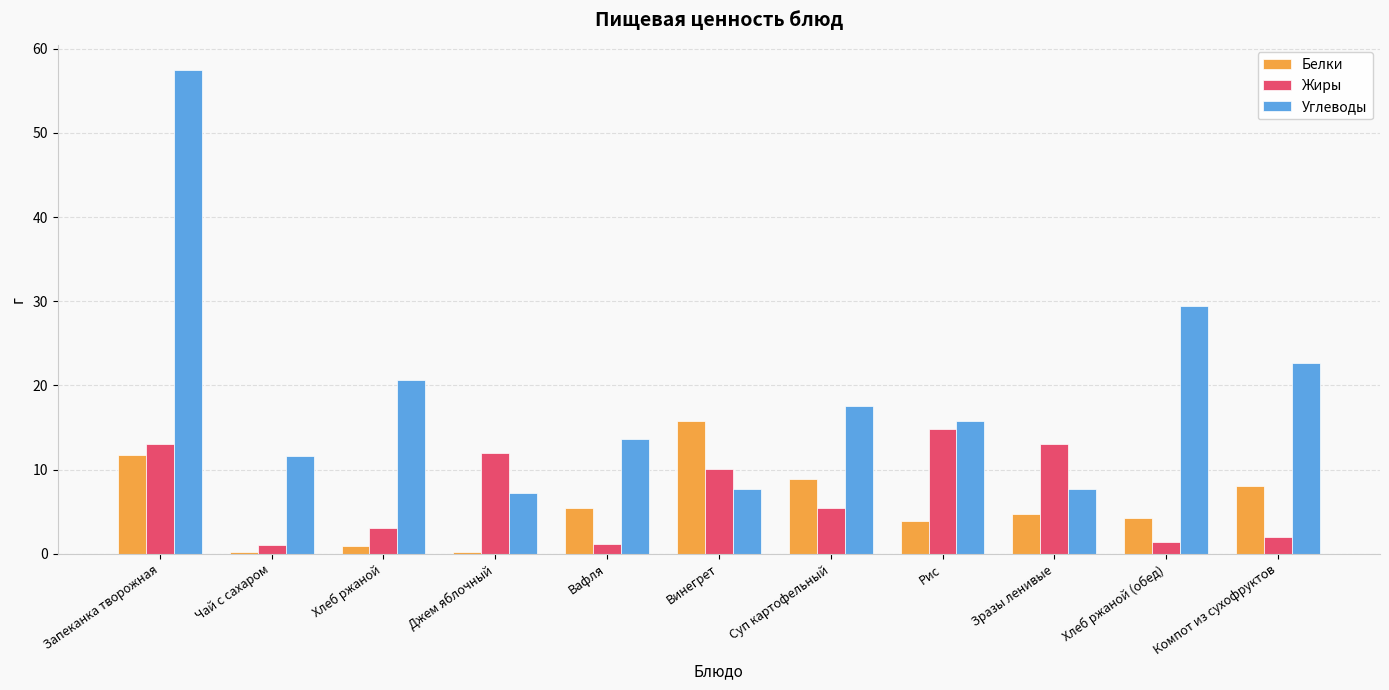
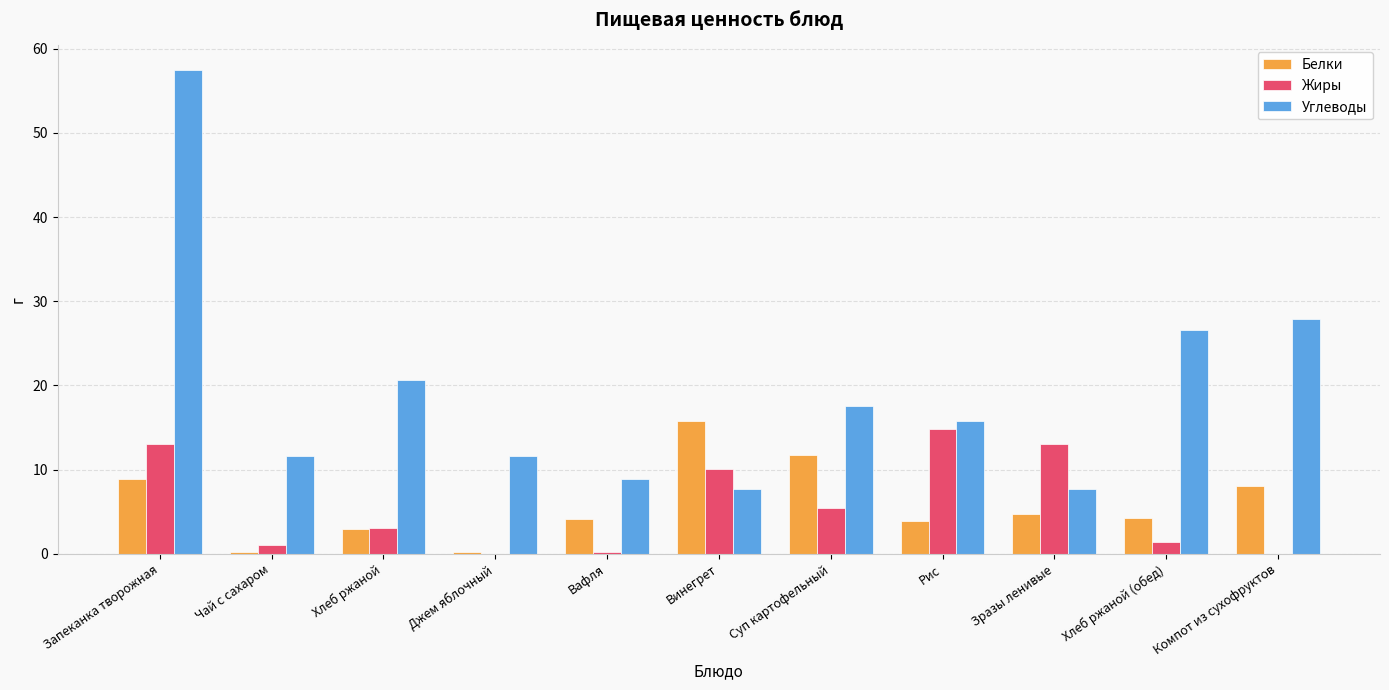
  {
    "Белки": {
-     "Запеканка творожная": 12,
-     "Хлеб ржаной": 1,
-     "Вафля": 5,
+     "Запеканка творожная": 9,
+     "Хлеб ржаной": 3,
+     "Вафля": 4,
      "Винегрет": 16,
-     "Суп картофельный": 9,
+     "Суп картофельный": 12,
      "Рис": 4,
      "Зразы ленивые": 5,
      "Хлеб ржаной (обед)": 4,
      "Компот из сухофруктов": 8
    },
    "Жиры": {
      "Запеканка творожная": 13,
      "Чай с сахаром": 1,
      "Хлеб ржаной": 3,
-     "Джем яблочный": 12,
-     "Вафля": 1,
+     "Джем яблочный": 0,
+     "Вафля": 0,
      "Винегрет": 10,
      "Суп картофельный": 5,
      "Рис": 15,
      "Зразы ленивые": 13,
      "Хлеб ржаной (обед)": 1,
-     "Компот из сухофруктов": 2
+     "Компот из сухофруктов": 0
    },
    "Углеводы": {
      "Запеканка творожная": 58,
      "Чай с сахаром": 12,
      "Хлеб ржаной": 21,
-     "Джем яблочный": 7,
-     "Вафля": 14,
+     "Джем яблочный": 12,
+     "Вафля": 9,
      "Винегрет": 8,
      "Суп картофельный": 18,
      "Рис": 16,
      "Зразы ленивые": 8,
-     "Хлеб ржаной (обед)": 29,
-     "Компот из сухофруктов": 23
+     "Хлеб ржаной (обед)": 27,
+     "Компот из сухофруктов": 28
    }
  }
